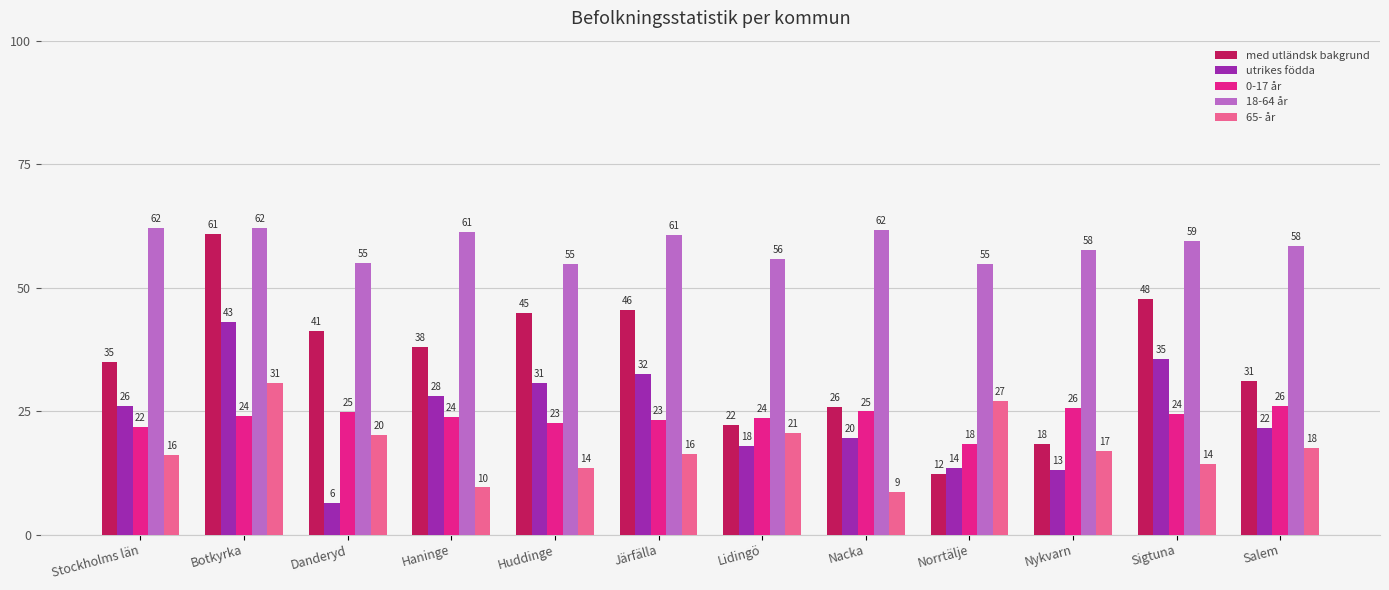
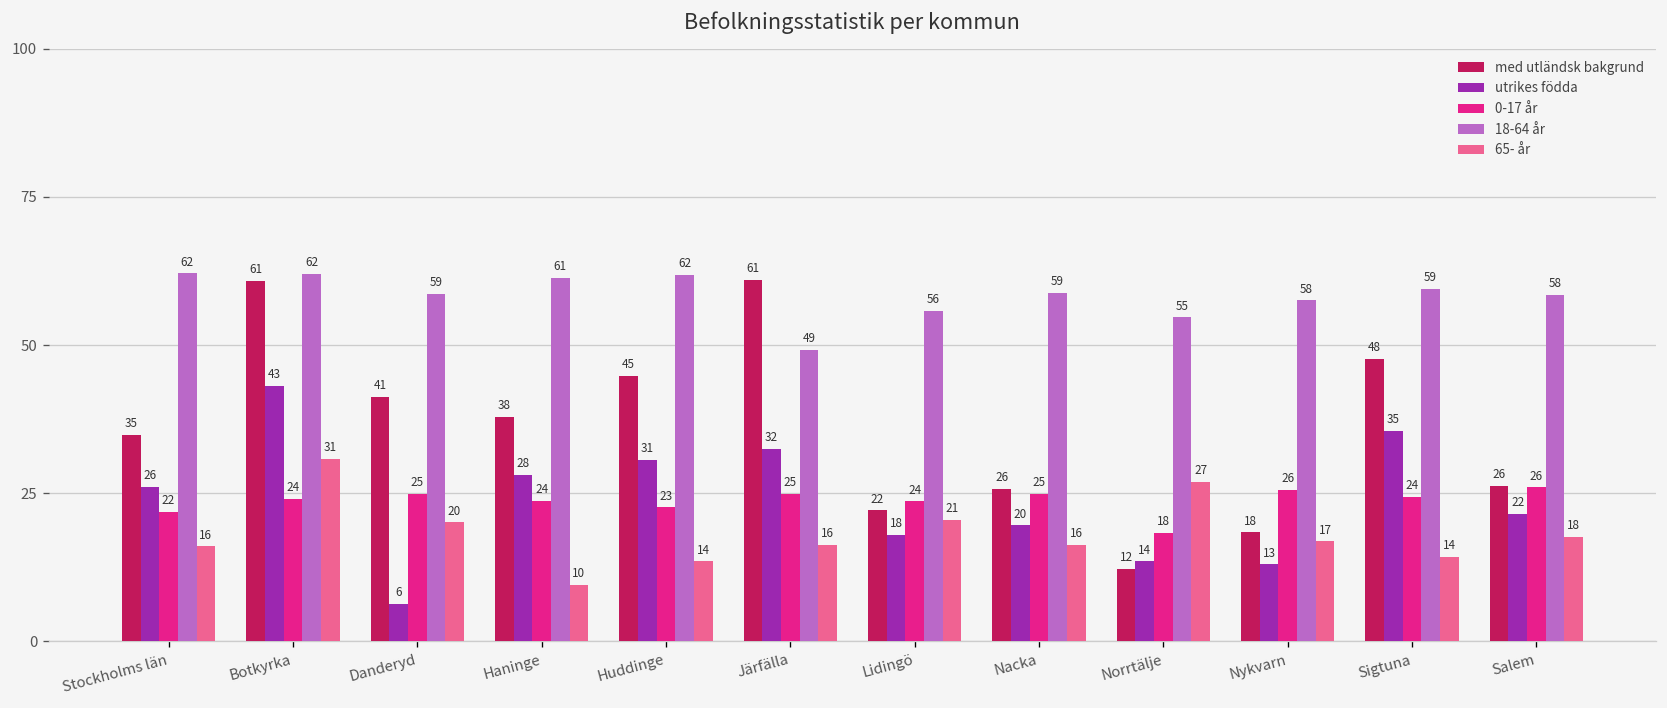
  {
    "med utländsk bakgrund": {
      "Stockholms län": 35,
      "Botkyrka": 61,
      "Danderyd": 41,
      "Haninge": 38,
      "Huddinge": 45,
-     "Järfälla": 46,
+     "Järfälla": 61,
      "Lidingö": 22,
      "Nacka": 26,
      "Norrtälje": 12,
      "Nykvarn": 18,
      "Sigtuna": 48,
-     "Salem": 31
+     "Salem": 26
    },
    "utrikes födda": {
      "Stockholms län": 26,
      "Botkyrka": 43,
      "Danderyd": 6,
      "Haninge": 28,
      "Huddinge": 31,
      "Järfälla": 32,
      "Lidingö": 18,
      "Nacka": 20,
      "Norrtälje": 14,
      "Nykvarn": 13,
      "Sigtuna": 35,
      "Salem": 22
    },
    "0-17 år": {
      "Stockholms län": 22,
      "Botkyrka": 24,
      "Danderyd": 25,
      "Haninge": 24,
      "Huddinge": 23,
-     "Järfälla": 23,
+     "Järfälla": 25,
      "Lidingö": 24,
      "Nacka": 25,
      "Norrtälje": 18,
      "Nykvarn": 26,
      "Sigtuna": 24,
      "Salem": 26
    },
    "18-64 år": {
      "Stockholms län": 62,
      "Botkyrka": 62,
-     "Danderyd": 55,
+     "Danderyd": 59,
      "Haninge": 61,
-     "Huddinge": 55,
-     "Järfälla": 61,
+     "Huddinge": 62,
+     "Järfälla": 49,
      "Lidingö": 56,
-     "Nacka": 62,
+     "Nacka": 59,
      "Norrtälje": 55,
      "Nykvarn": 58,
      "Sigtuna": 59,
      "Salem": 58
    },
    "65- år": {
      "Stockholms län": 16,
      "Botkyrka": 31,
      "Danderyd": 20,
      "Haninge": 10,
      "Huddinge": 14,
      "Järfälla": 16,
      "Lidingö": 21,
-     "Nacka": 9,
+     "Nacka": 16,
      "Norrtälje": 27,
      "Nykvarn": 17,
      "Sigtuna": 14,
      "Salem": 18
    }
  }
